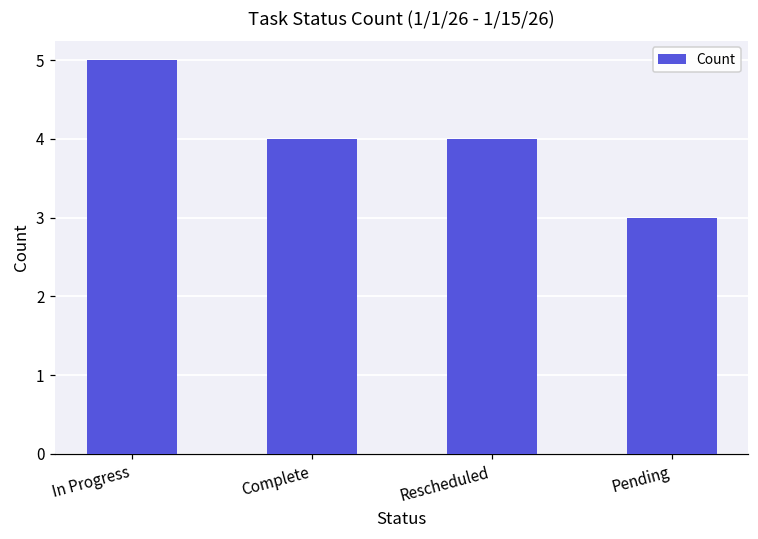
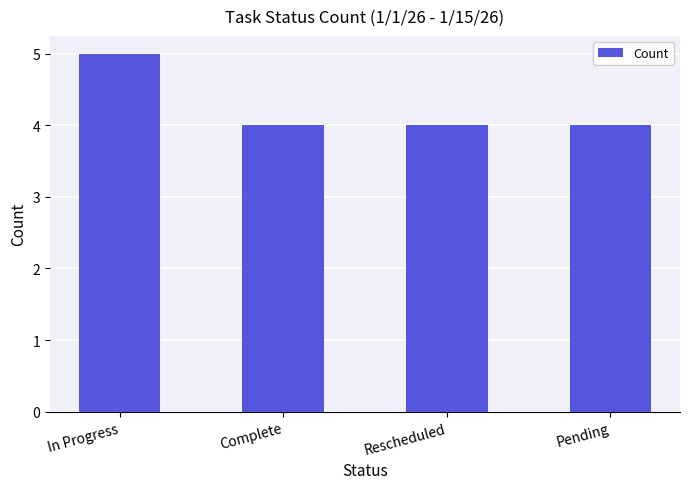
  {
    "In Progress": 5,
    "Complete": 4,
    "Rescheduled": 4,
-   "Pending": 3
+   "Pending": 4
  }
